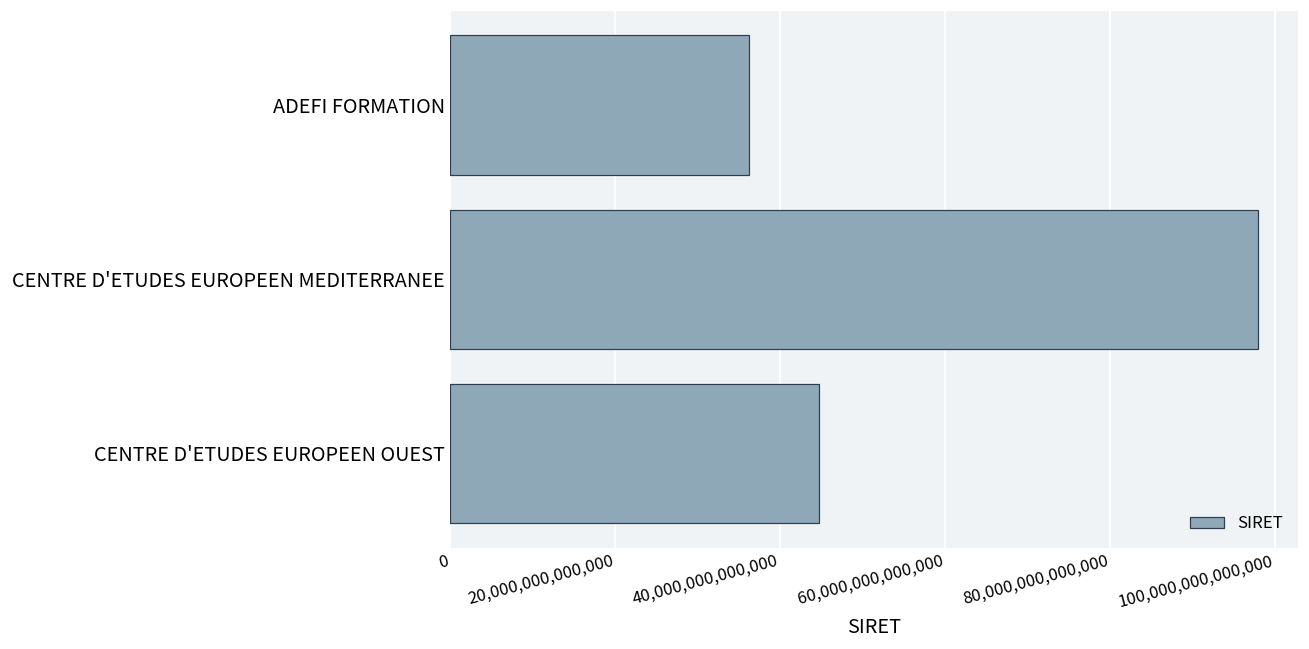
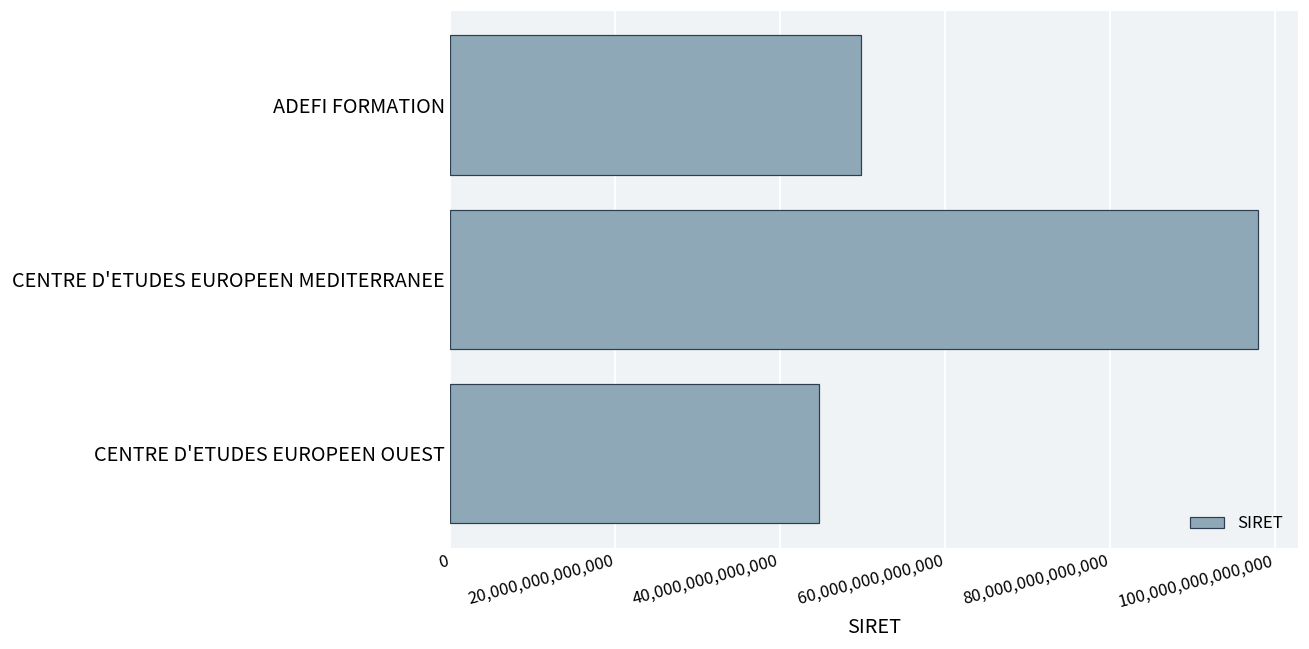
  {
-   "ADEFI FORMATION": "36,000,000,000,000",
+   "ADEFI FORMATION": "50,000,000,000,000",
    "CENTRE D'ETUDES EUROPEEN MEDITERRANEE": "98,000,000,000,000",
    "CENTRE D'ETUDES EUROPEEN OUEST": "45,000,000,000,000"
  }
